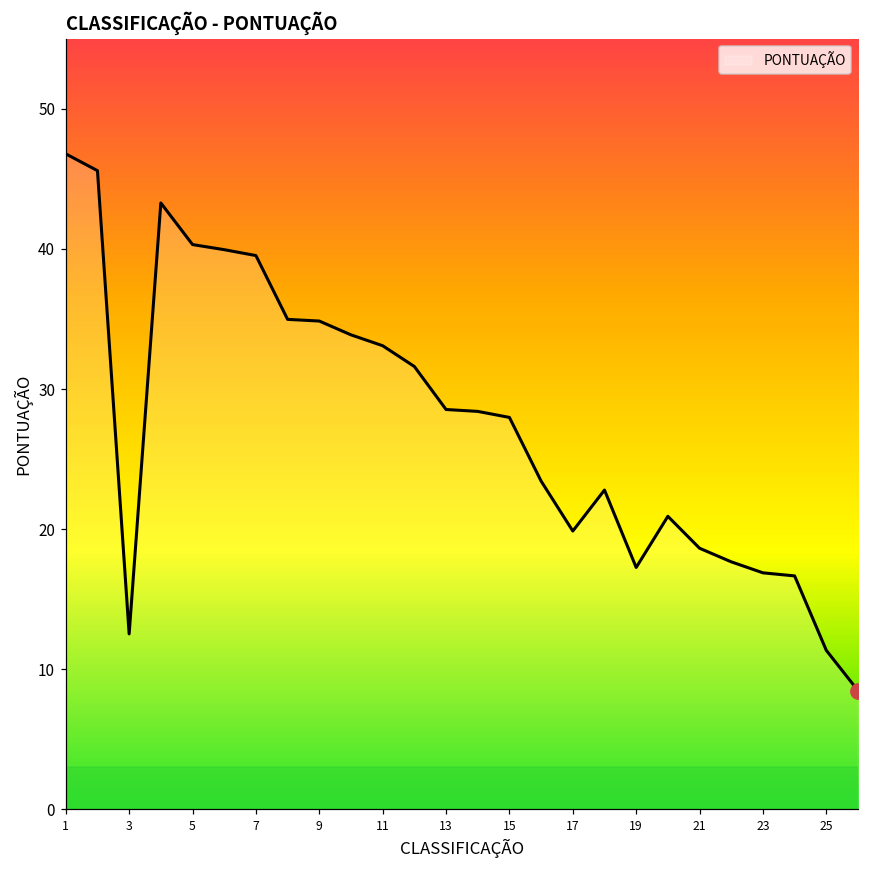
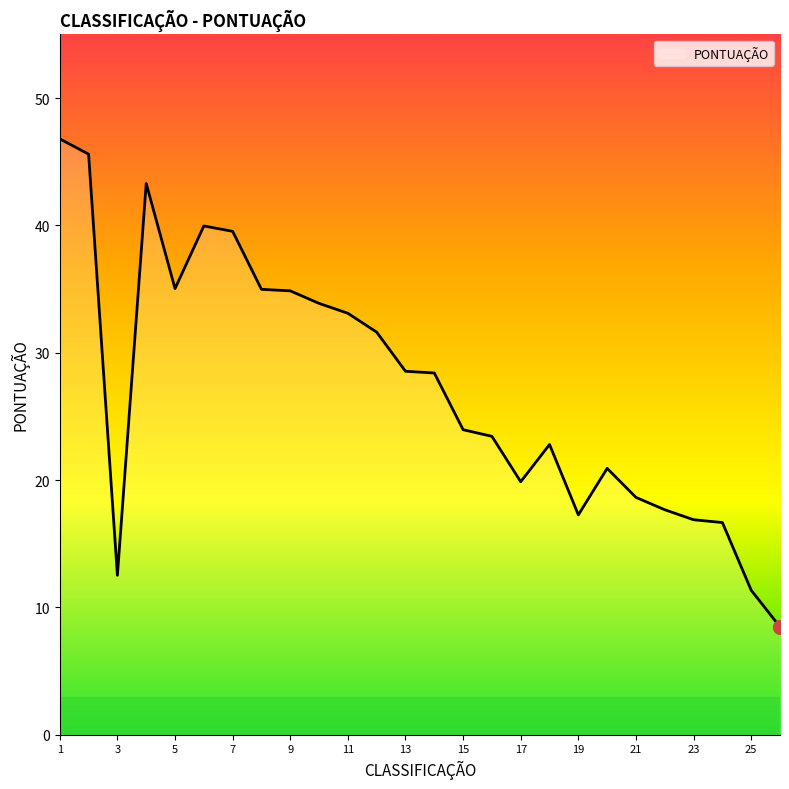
  {
    "PONTUAÇÃO": {
      "1": 46.8,
      "3": 12.5,
-     "5": 40.3,
+     "5": 35.0,
      "7": 39.5,
      "9": 34.9,
      "11": 33.1,
      "13": 28.5,
-     "15": 28.0,
+     "15": 24.0,
      "17": 19.9,
      "19": 17.3,
      "21": 18.6,
      "23": 16.9,
      "25": 11.3
    }
  }
